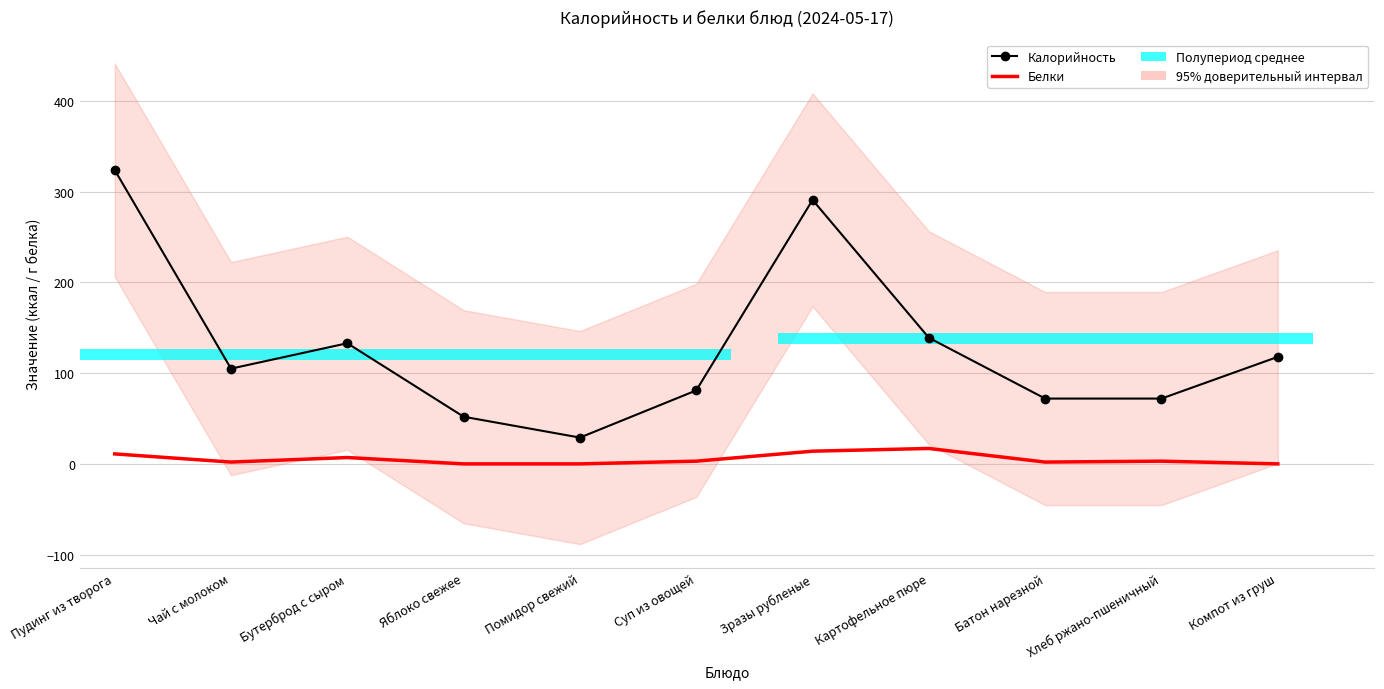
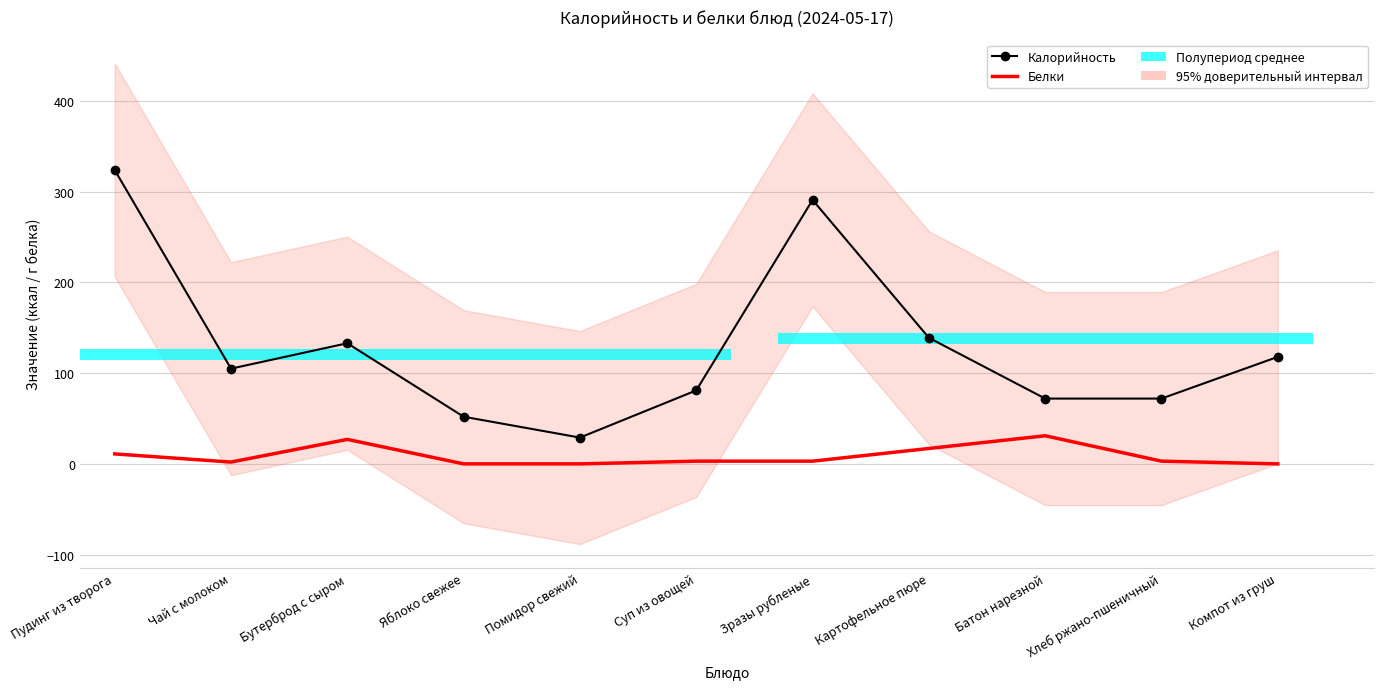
  {
    "Калорийность": {
      "Пудинг из творога": 320,
      "Чай с молоком": 110,
      "Бутерброд с сыром": 130,
      "Яблоко свежее": 50,
      "Помидор свежий": 30,
      "Суп из овощей": 80,
      "Зразы рубленые": 290,
      "Картофельное пюре": 140,
      "Батон нарезной": 70,
      "Хлеб ржано-пшеничный": 70,
      "Компот из груш": 120
    },
    "Белки": {
      "Пудинг из творога": 10,
      "Чай с молоком": 0,
-     "Бутерброд с сыром": 10,
+     "Бутерброд с сыром": 30,
      "Яблоко свежее": 0,
      "Помидор свежий": 0,
      "Суп из овощей": 0,
-     "Зразы рубленые": 10,
+     "Зразы рубленые": 0,
      "Картофельное пюре": 20,
-     "Батон нарезной": 0,
+     "Батон нарезной": 30,
      "Хлеб ржано-пшеничный": 0,
      "Компот из груш": 0
    }
  }
